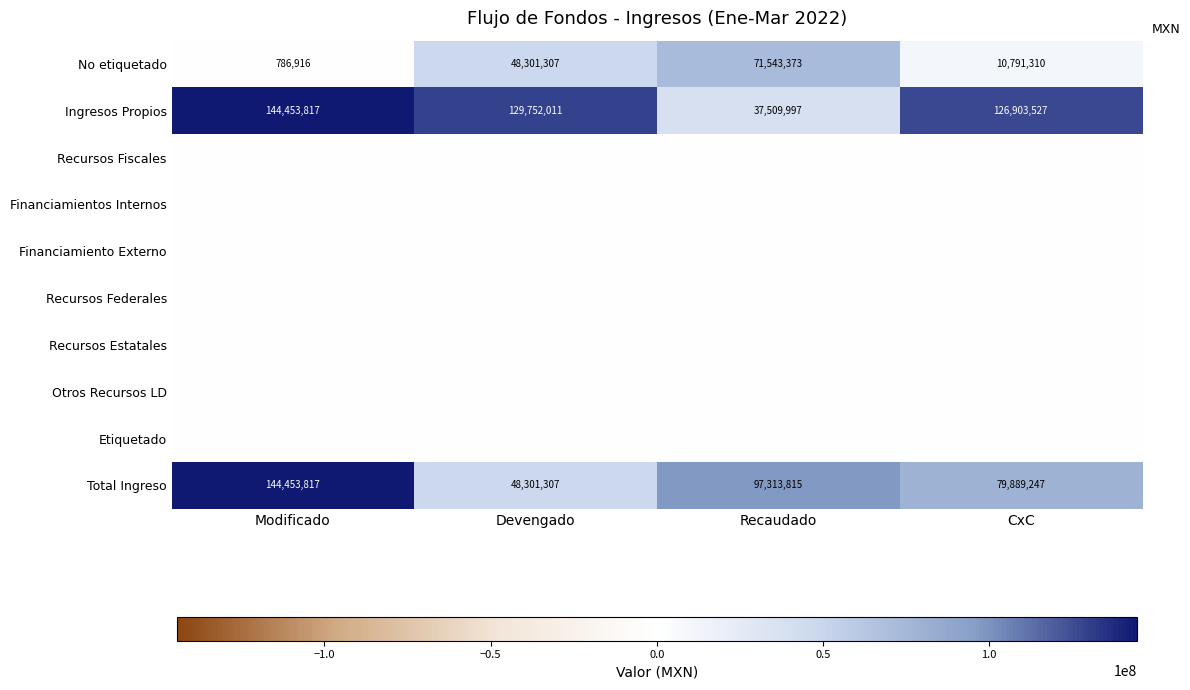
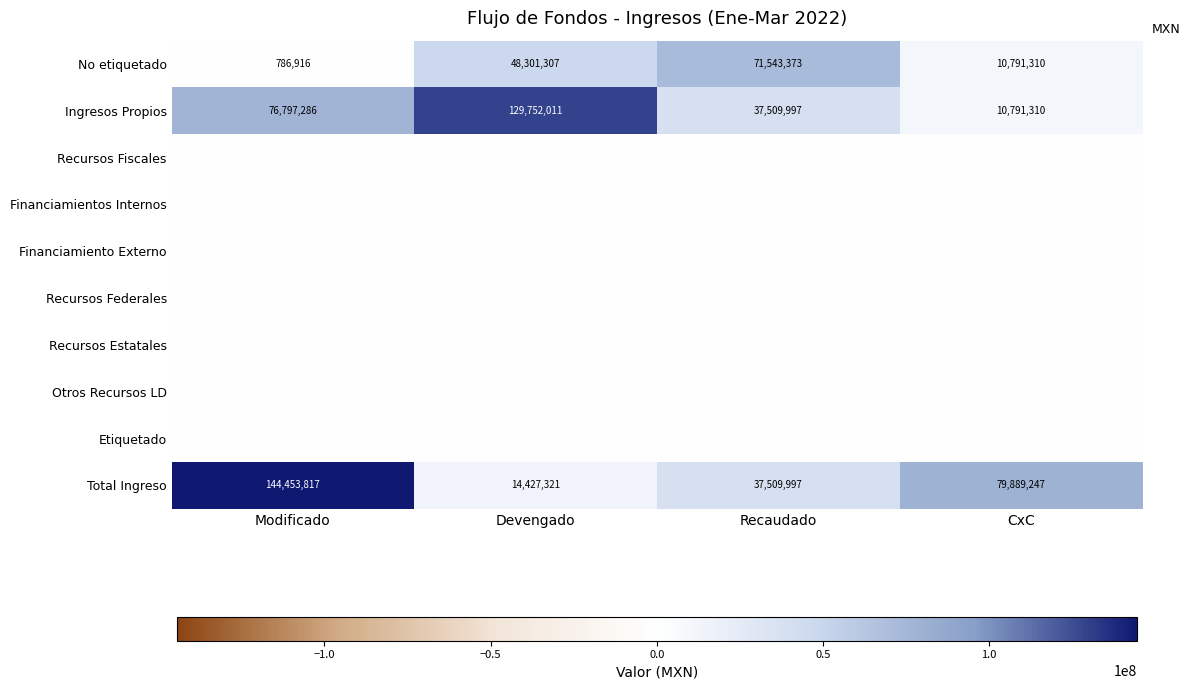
  {
    "No etiquetado": {
      "Modificado": "786,916",
      "Devengado": "48,301,307",
      "Recaudado": "71,543,373",
      "CxC": "10,791,310"
    },
    "Ingresos Propios": {
-     "Modificado": "144,453,817",
+     "Modificado": "76,797,286",
      "Devengado": "129,752,011",
      "Recaudado": "37,509,997",
-     "CxC": "126,903,527"
+     "CxC": "10,791,310"
    },
    "Total Ingreso": {
      "Modificado": "144,453,817",
-     "Devengado": "48,301,307",
-     "Recaudado": "97,313,815",
+     "Devengado": "14,427,321",
+     "Recaudado": "37,509,997",
      "CxC": "79,889,247"
    }
  }
